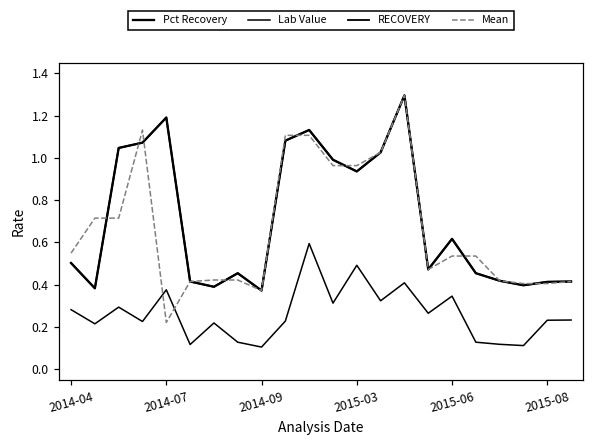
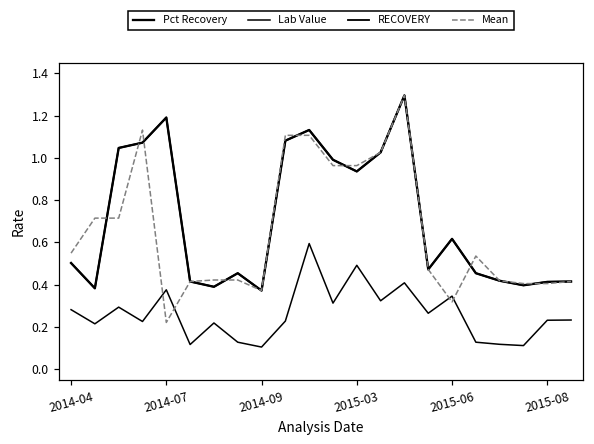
  {
    "Mean": {
      "2014-04": 0.55,
      "2014-07": 0.22,
      "2015-03": 0.96,
-     "2015-06": 0.53
+     "2015-06": 0.32
    }
  }
